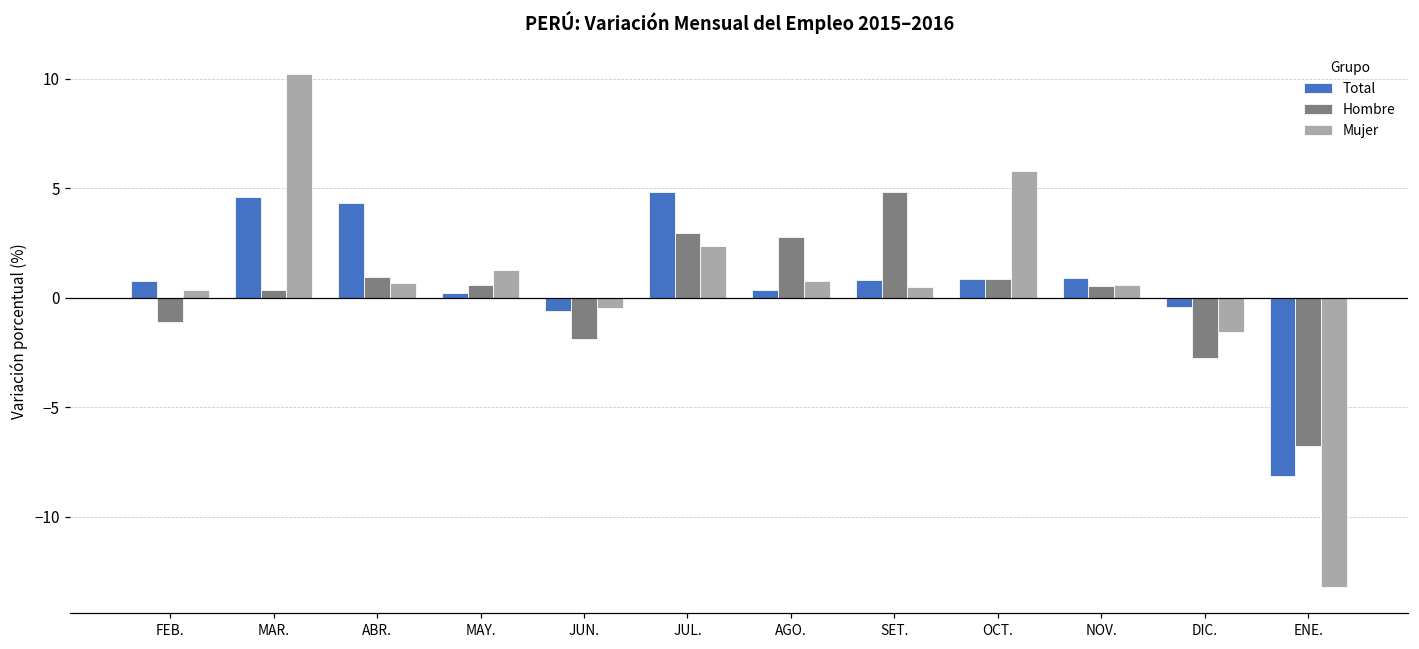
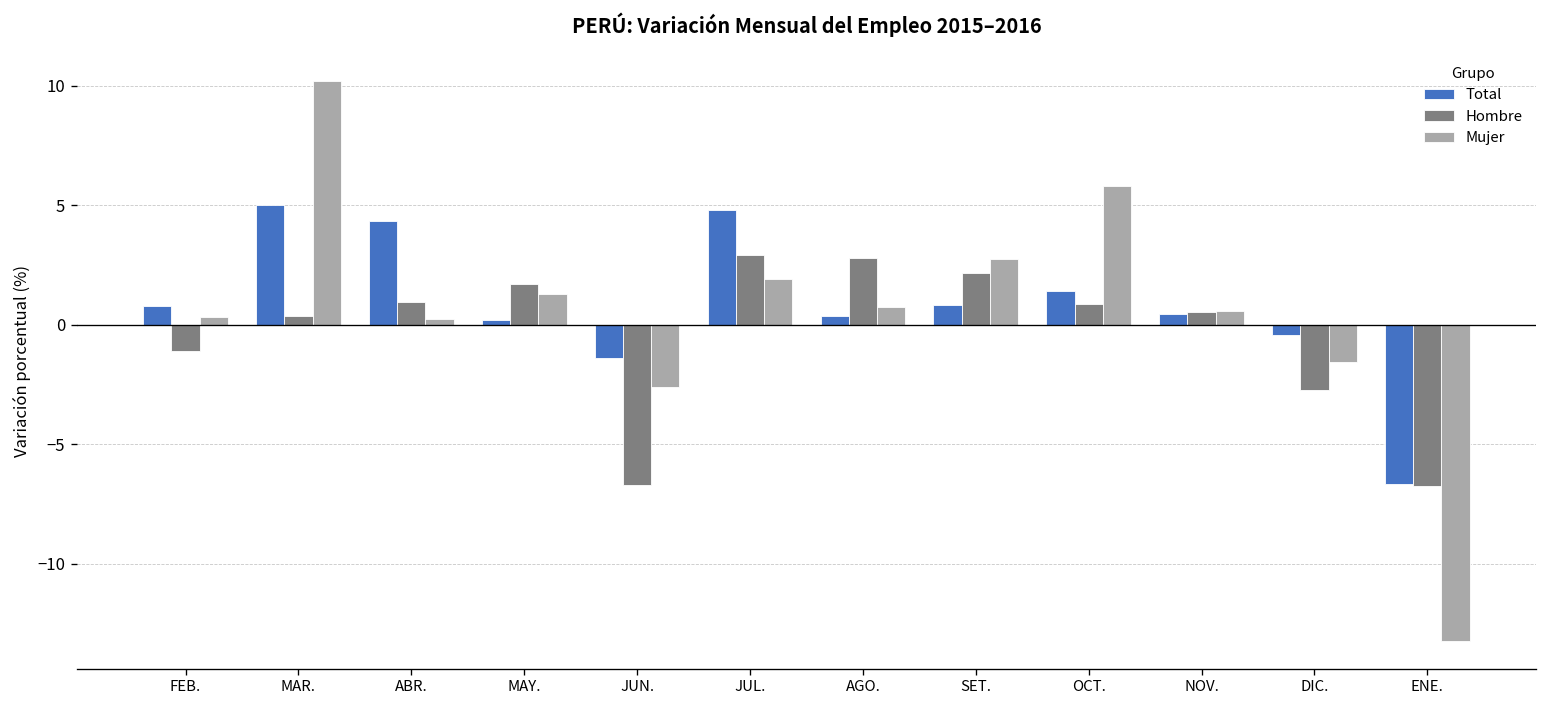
  {
    "Total": {
      "FEB.": 0.8,
-     "MAR.": 4.6,
+     "MAR.": 5.0,
      "ABR.": 4.3,
      "MAY.": 0.2,
-     "JUN.": -0.6,
+     "JUN.": -1.4,
      "JUL.": 4.8,
      "AGO.": 0.4,
      "SET.": 0.8,
-     "OCT.": 0.9,
-     "NOV.": 0.9,
+     "OCT.": 1.4,
+     "NOV.": 0.5,
      "DIC.": -0.4,
-     "ENE.": -8.1
+     "ENE.": -6.7
    },
    "Hombre": {
      "FEB.": -1.1,
      "MAR.": 0.4,
      "ABR.": 1.0,
-     "MAY.": 0.6,
-     "JUN.": -1.9,
+     "MAY.": 1.7,
+     "JUN.": -6.7,
      "JUL.": 2.9,
      "AGO.": 2.8,
-     "SET.": 4.8,
+     "SET.": 2.2,
      "OCT.": 0.9,
      "NOV.": 0.5,
      "DIC.": -2.7,
      "ENE.": -6.8
    },
    "Mujer": {
      "FEB.": 0.3,
      "MAR.": 10.2,
-     "ABR.": 0.7,
+     "ABR.": 0.2,
      "MAY.": 1.3,
-     "JUN.": -0.5,
-     "JUL.": 2.4,
+     "JUN.": -2.6,
+     "JUL.": 1.9,
      "AGO.": 0.8,
-     "SET.": 0.5,
+     "SET.": 2.8,
      "OCT.": 5.8,
      "NOV.": 0.6,
      "DIC.": -1.6,
      "ENE.": -13.2
    }
  }
